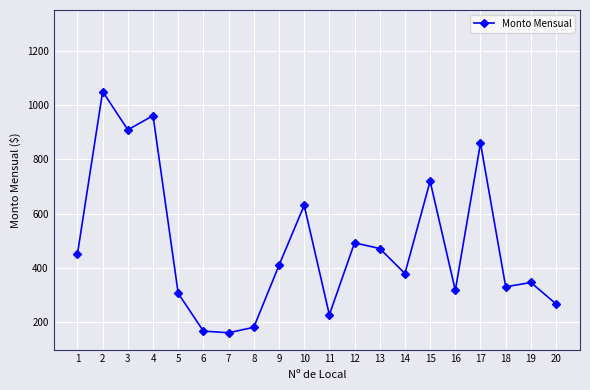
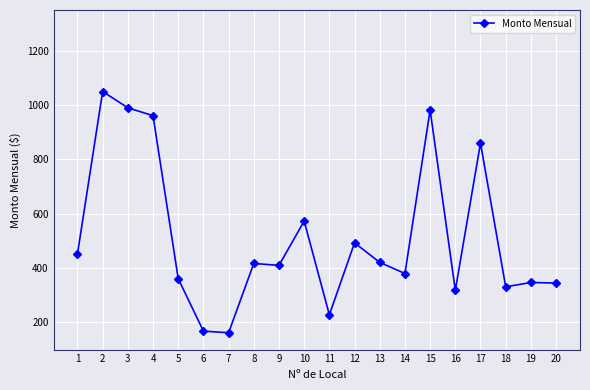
  {
    "1": 450,
    "2": 1050,
-   "3": 910,
+   "3": 990,
    "4": 960,
-   "5": 310,
+   "5": 360,
    "6": 170,
    "7": 160,
-   "8": 180,
+   "8": 420,
    "9": 410,
-   "10": 630,
+   "10": 570,
    "11": 230,
    "12": 490,
-   "13": 470,
+   "13": 420,
    "14": 380,
-   "15": 720,
+   "15": 980,
    "16": 320,
    "17": 860,
    "18": 330,
    "19": 350,
-   "20": 270
+   "20": 350
  }
